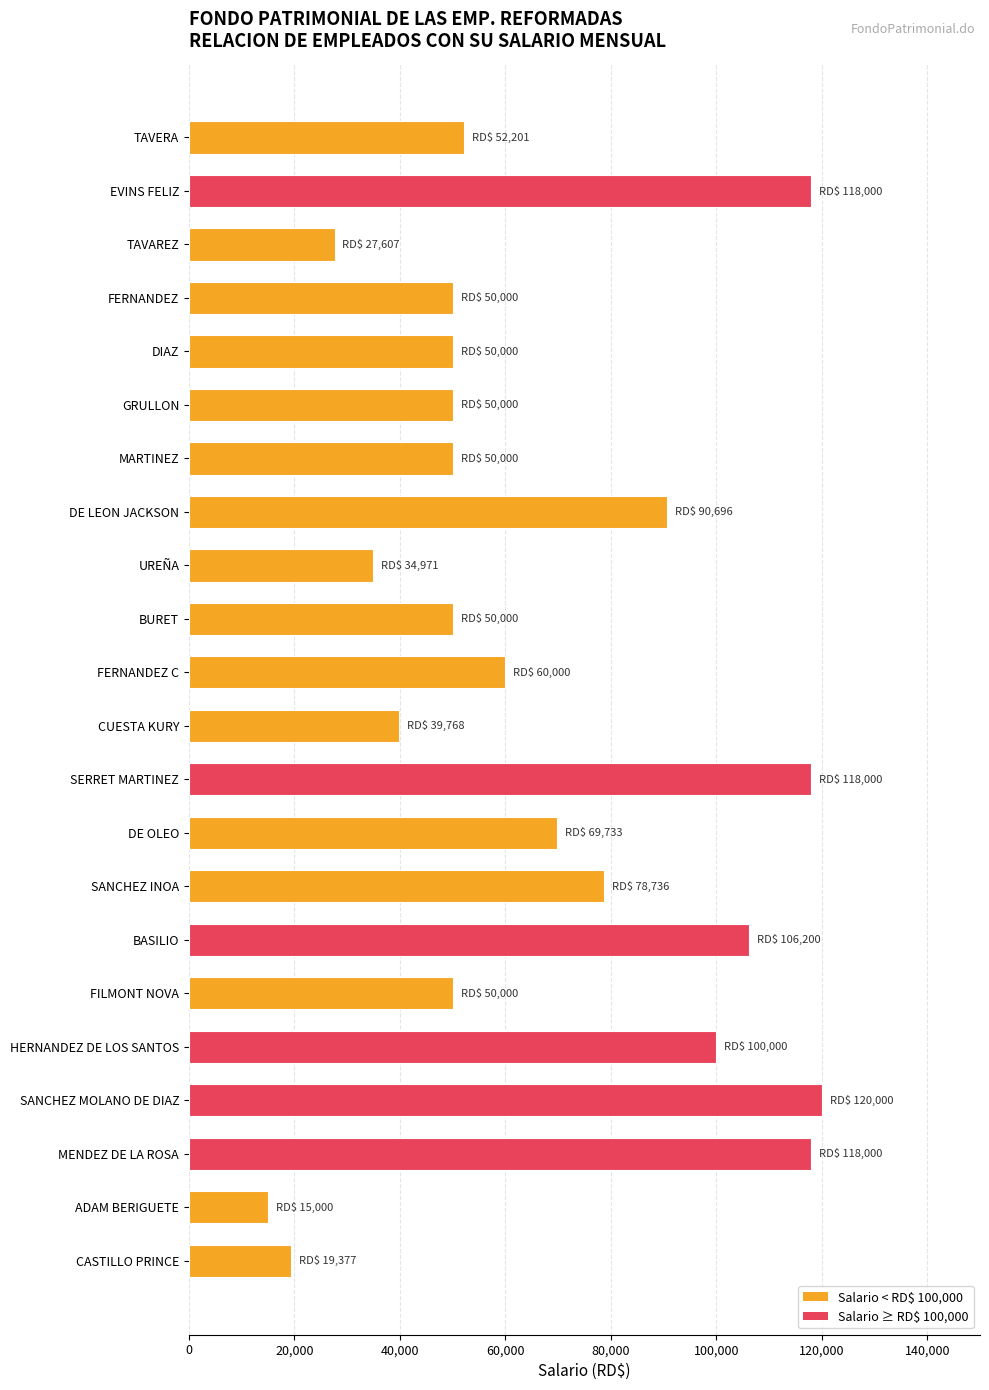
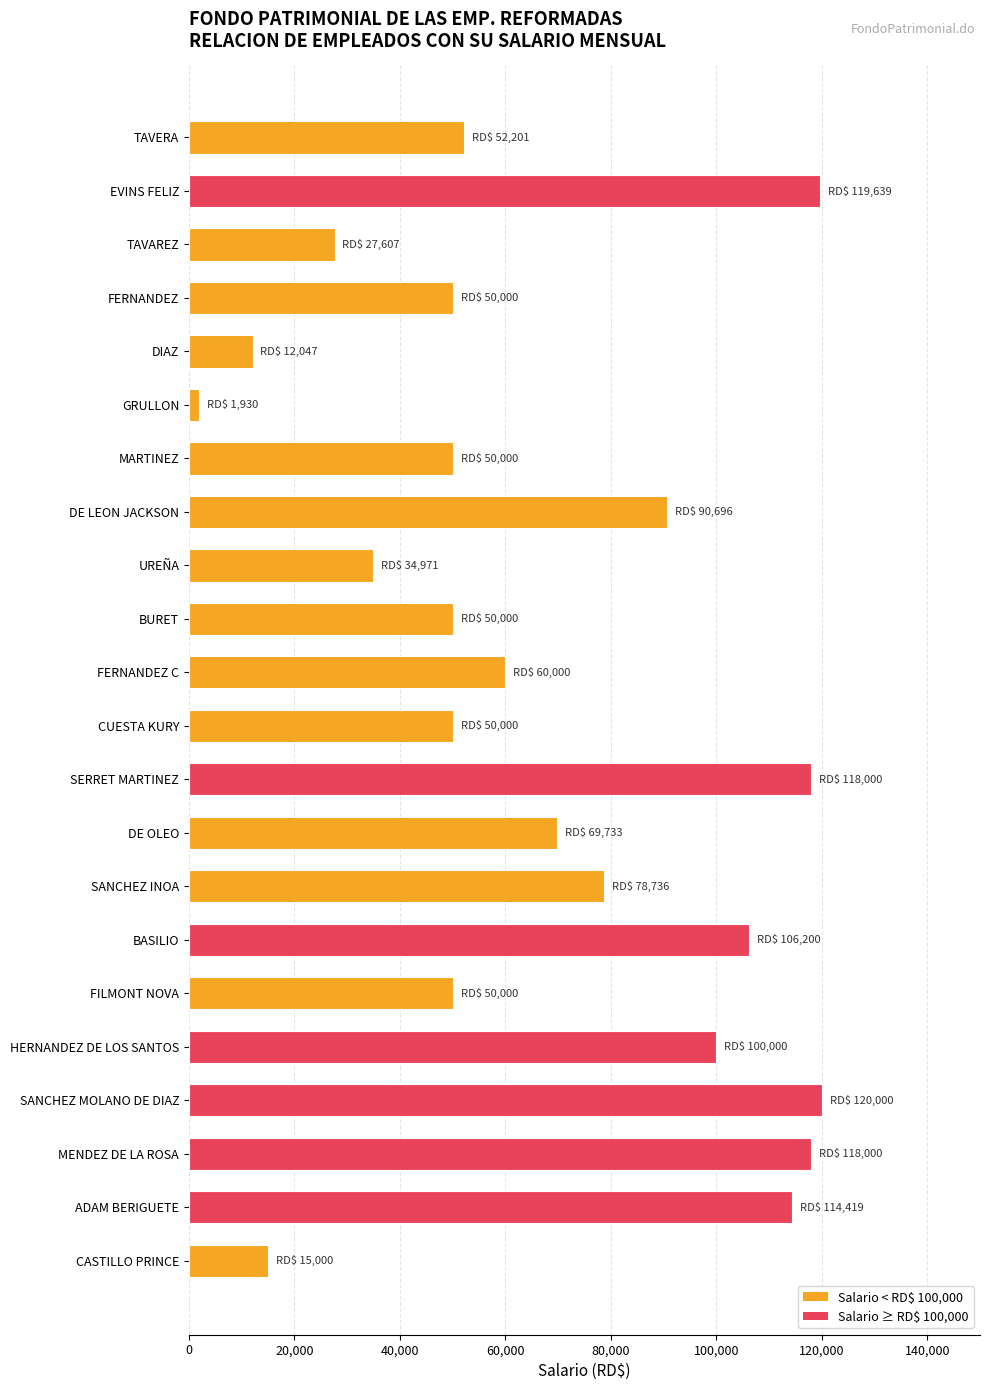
  {
    "TAVERA": "52,201",
-   "EVINS FELIZ": "118,000",
+   "EVINS FELIZ": "119,639",
    "TAVAREZ": "27,607",
    "FERNANDEZ": "50,000",
-   "DIAZ": "50,000",
-   "GRULLON": "50,000",
+   "DIAZ": "12,047",
+   "GRULLON": "1,930",
    "MARTINEZ": "50,000",
    "DE LEON JACKSON": "90,696",
    "UREÑA": "34,971",
    "BURET": "50,000",
    "FERNANDEZ C": "60,000",
-   "CUESTA KURY": "39,768",
+   "CUESTA KURY": "50,000",
    "SERRET MARTINEZ": "118,000",
    "DE OLEO": "69,733",
    "SANCHEZ INOA": "78,736",
    "BASILIO": "106,200",
    "FILMONT NOVA": "50,000",
    "HERNANDEZ DE LOS SANTOS": "100,000",
    "SANCHEZ MOLANO DE DIAZ": "120,000",
    "MENDEZ DE LA ROSA": "118,000",
-   "ADAM BERIGUETE": "15,000",
-   "CASTILLO PRINCE": "19,377"
+   "ADAM BERIGUETE": "114,419",
+   "CASTILLO PRINCE": "15,000"
  }
